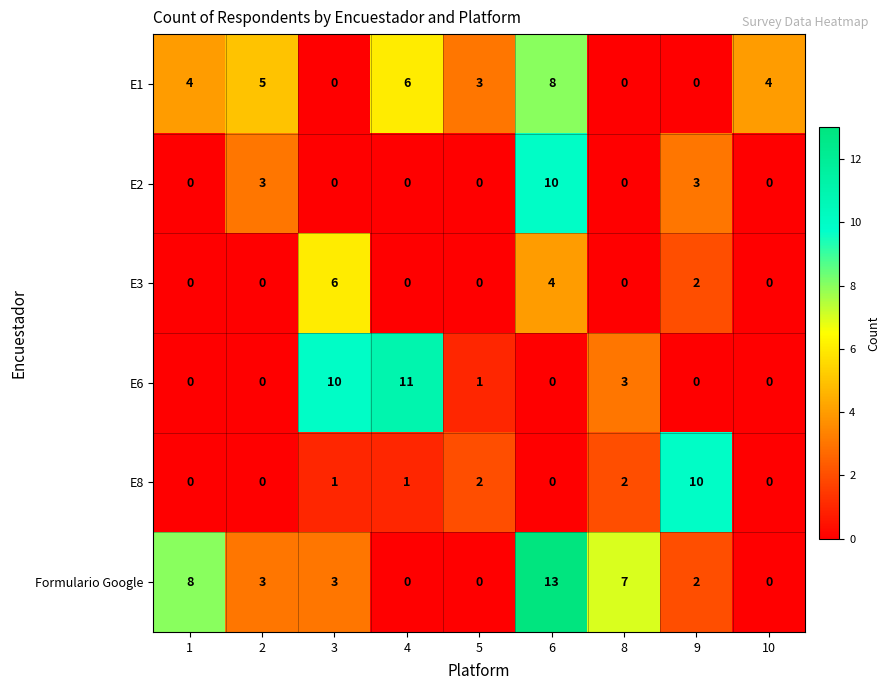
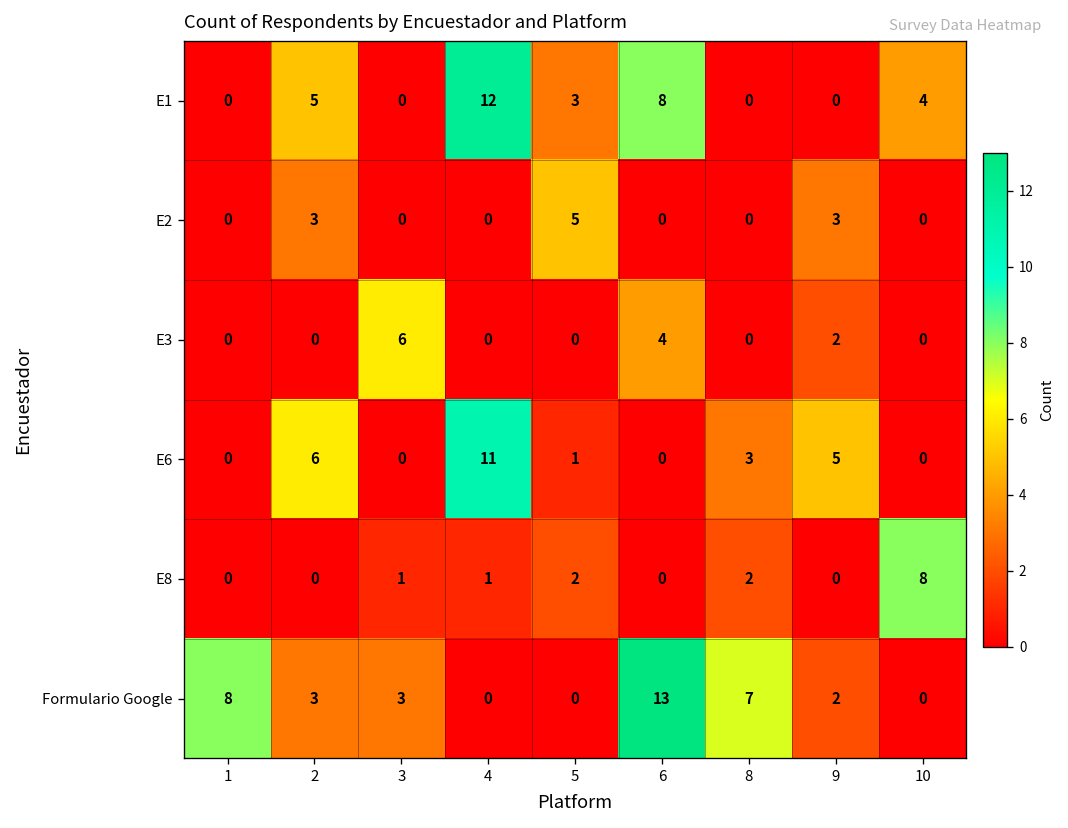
  {
    "E1": {
-     "1": 4,
+     "1": 0,
      "2": 5,
      "3": 0,
-     "4": 6,
+     "4": 12,
      "5": 3,
      "6": 8,
      "8": 0,
      "9": 0,
      "10": 4
    },
    "E2": {
      "1": 0,
      "2": 3,
      "3": 0,
      "4": 0,
-     "5": 0,
-     "6": 10,
+     "5": 5,
+     "6": 0,
      "8": 0,
      "9": 3,
      "10": 0
    },
    "E3": {
      "1": 0,
      "2": 0,
      "3": 6,
      "4": 0,
      "5": 0,
      "6": 4,
      "8": 0,
      "9": 2,
      "10": 0
    },
    "E6": {
      "1": 0,
-     "2": 0,
-     "3": 10,
+     "2": 6,
+     "3": 0,
      "4": 11,
      "5": 1,
      "6": 0,
      "8": 3,
-     "9": 0,
+     "9": 5,
      "10": 0
    },
    "E8": {
      "1": 0,
      "2": 0,
      "3": 1,
      "4": 1,
      "5": 2,
      "6": 0,
      "8": 2,
-     "9": 10,
-     "10": 0
+     "9": 0,
+     "10": 8
    },
    "Formulario Google": {
      "1": 8,
      "2": 3,
      "3": 3,
      "4": 0,
      "5": 0,
      "6": 13,
      "8": 7,
      "9": 2,
      "10": 0
    }
  }
